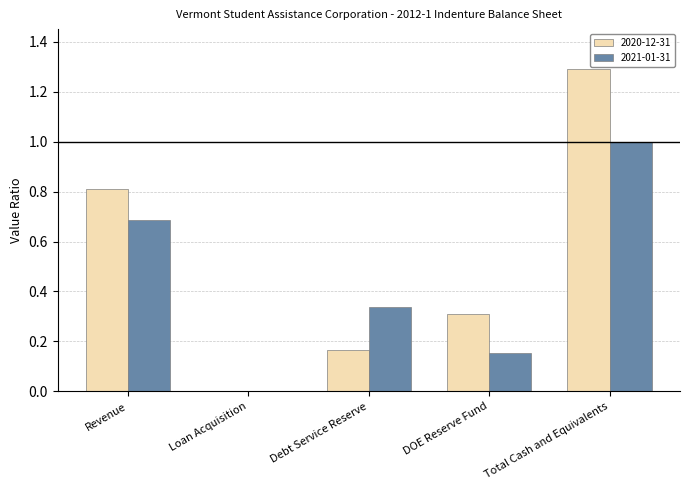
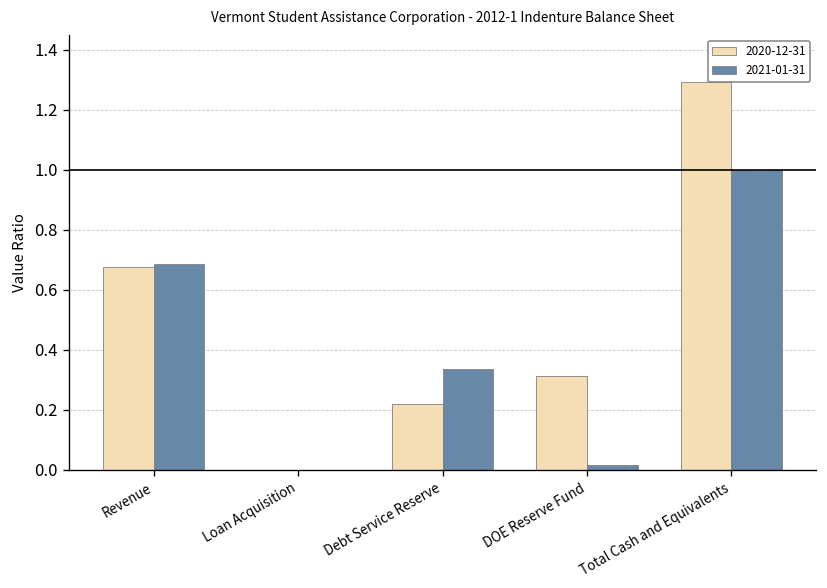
  {
    "2020-12-31": {
-     "Revenue": 0.81,
+     "Revenue": 0.68,
      "Loan Acquisition": 0.00,
-     "Debt Service Reserve": 0.17,
+     "Debt Service Reserve": 0.22,
      "DOE Reserve Fund": 0.31,
      "Total Cash and Equivalents": 1.29
    },
    "2021-01-31": {
      "Revenue": 0.69,
      "Loan Acquisition": 0.00,
      "Debt Service Reserve": 0.34,
-     "DOE Reserve Fund": 0.15,
+     "DOE Reserve Fund": 0.02,
      "Total Cash and Equivalents": 1.00
    }
  }
